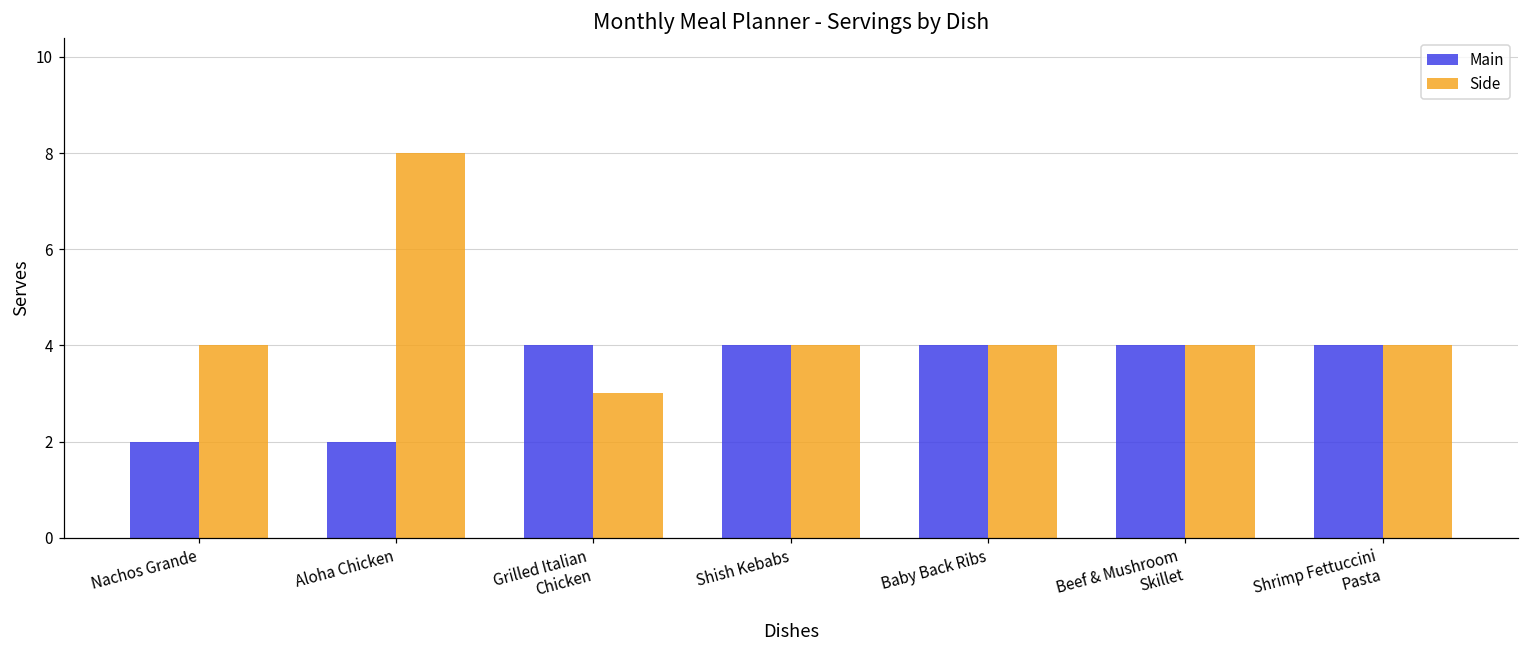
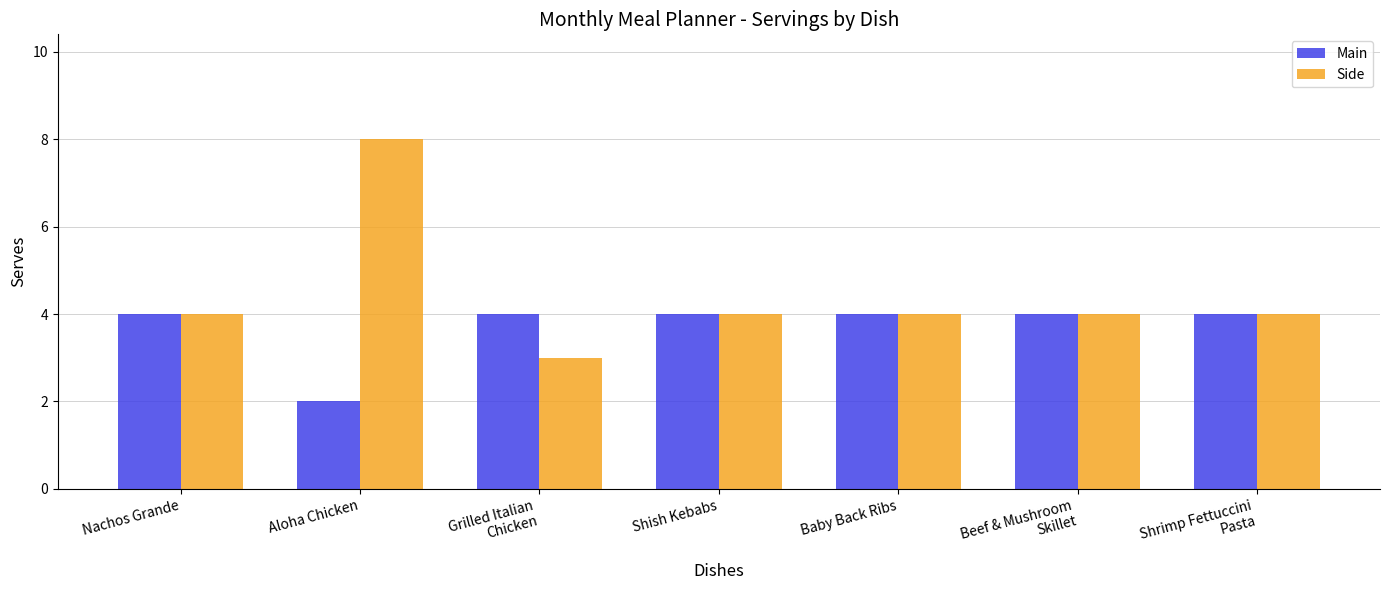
  {
    "Main": {
-     "Nachos Grande": 2,
+     "Nachos Grande": 4,
      "Aloha Chicken": 2,
      "Grilled Italian Chicken": 4,
      "Shish Kebabs": 4,
      "Baby Back Ribs": 4,
      "Beef & Mushroom Skillet": 4,
      "Shrimp Fettuccini Pasta": 4
    },
    "Side": {
      "Nachos Grande": 4,
      "Aloha Chicken": 8,
      "Grilled Italian Chicken": 3,
      "Shish Kebabs": 4,
      "Baby Back Ribs": 4,
      "Beef & Mushroom Skillet": 4,
      "Shrimp Fettuccini Pasta": 4
    }
  }
